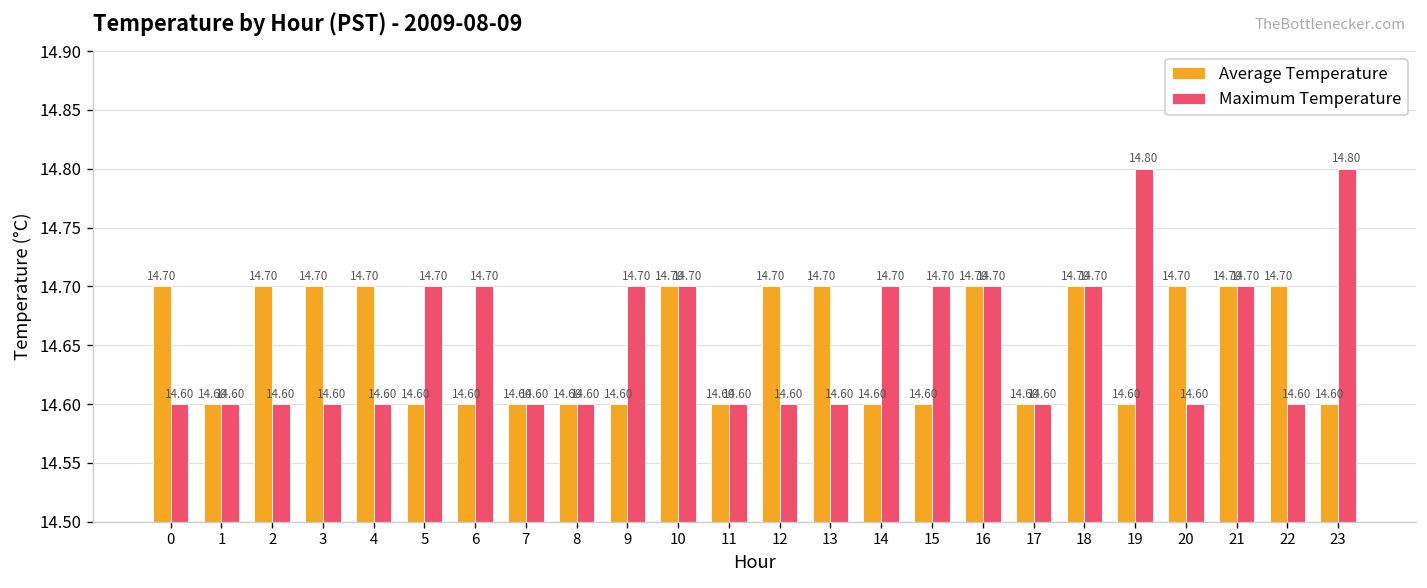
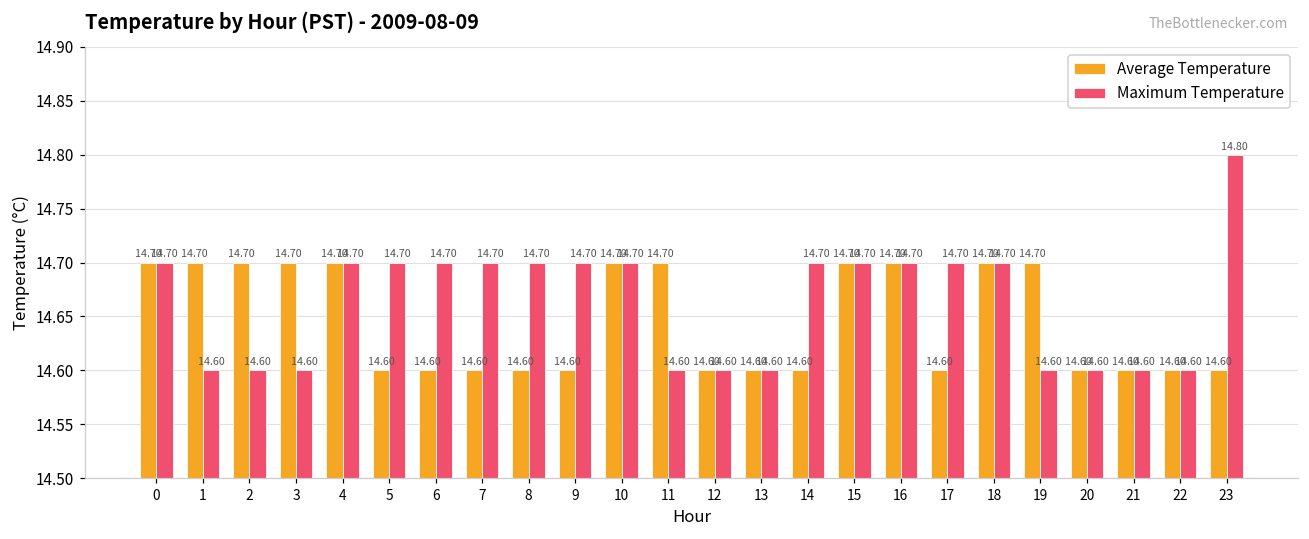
  {
    "Average Temperature": {
-     "1": 14.60,
+     "1": 14.70,
      "2": 14.70,
      "3": 14.70,
      "5": 14.60,
      "6": 14.60,
      "7": 14.60,
      "8": 14.60,
      "9": 14.60,
-     "11": 14.60,
-     "12": 14.70,
-     "13": 14.70,
+     "11": 14.70,
+     "12": 14.60,
+     "13": 14.60,
      "14": 14.60,
-     "15": 14.60,
+     "15": 14.70,
      "17": 14.60,
-     "19": 14.60,
-     "20": 14.70,
-     "21": 14.70,
-     "22": 14.70,
+     "19": 14.70,
+     "20": 14.60,
+     "21": 14.60,
+     "22": 14.60,
      "23": 14.60
    },
    "Maximum Temperature": {
-     "0": 14.60,
+     "0": 14.70,
      "1": 14.60,
      "2": 14.60,
      "3": 14.60,
-     "4": 14.60,
+     "4": 14.70,
      "5": 14.70,
      "6": 14.70,
-     "7": 14.60,
-     "8": 14.60,
+     "7": 14.70,
+     "8": 14.70,
      "9": 14.70,
      "11": 14.60,
      "14": 14.70,
-     "17": 14.60,
-     "19": 14.80,
-     "21": 14.70,
+     "17": 14.70,
+     "19": 14.60,
+     "21": 14.60,
      "23": 14.80
    }
  }
